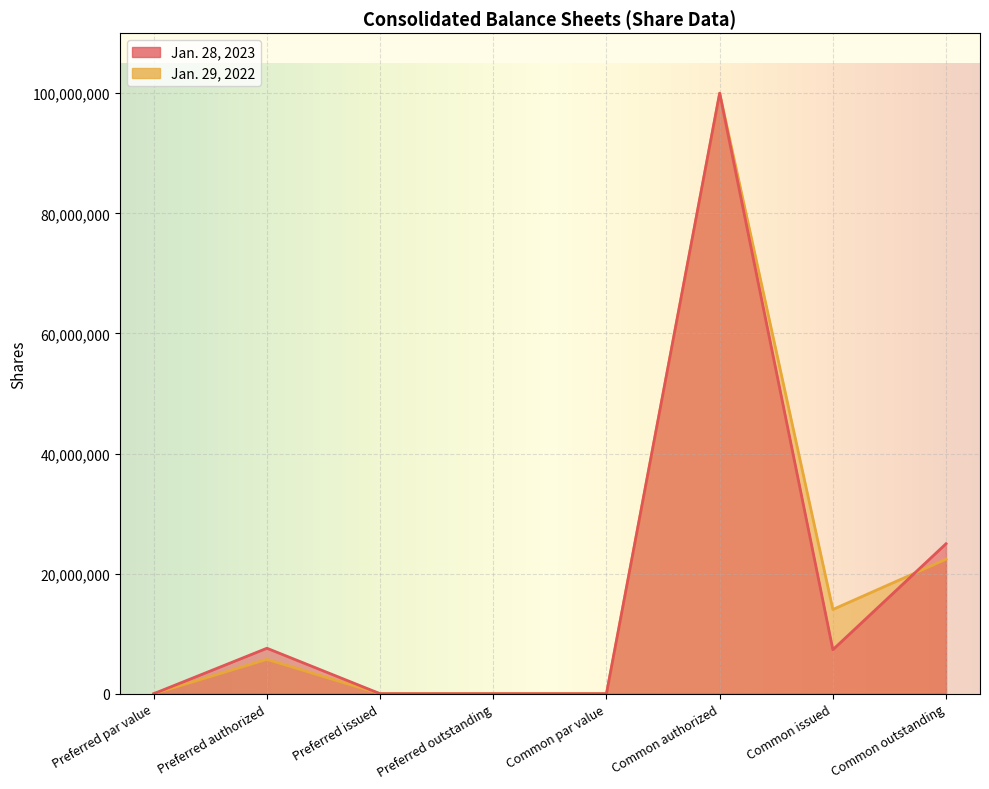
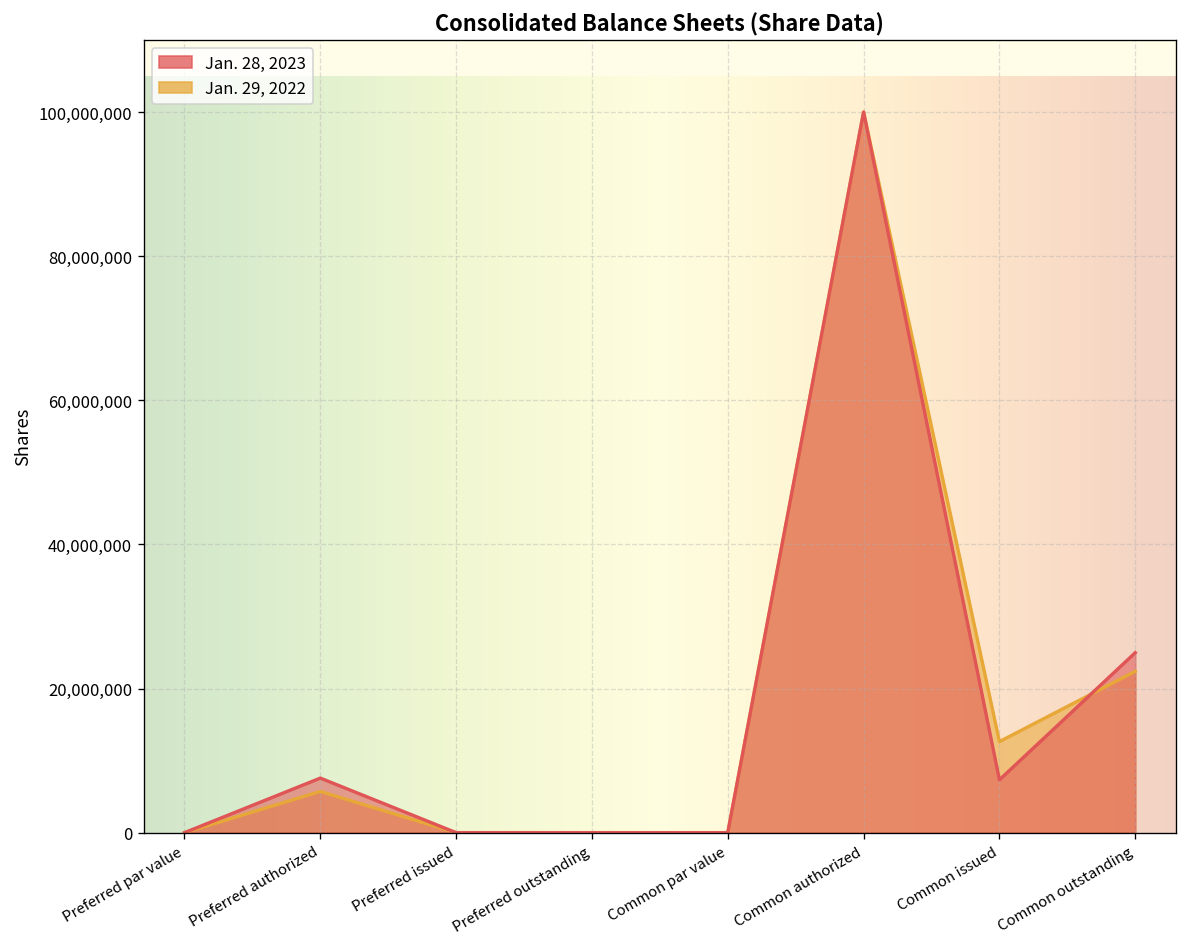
  {
    "Jan. 29, 2022": {
      "Preferred authorized": "6,000,000",
-     "Common issued": "14,000,000",
+     "Common issued": "13,000,000",
      "Common outstanding": "22,000,000"
    },
    "Jan. 28, 2023": {
      "Preferred authorized": "8,000,000",
      "Common issued": "7,000,000",
      "Common outstanding": "25,000,000"
    }
  }
